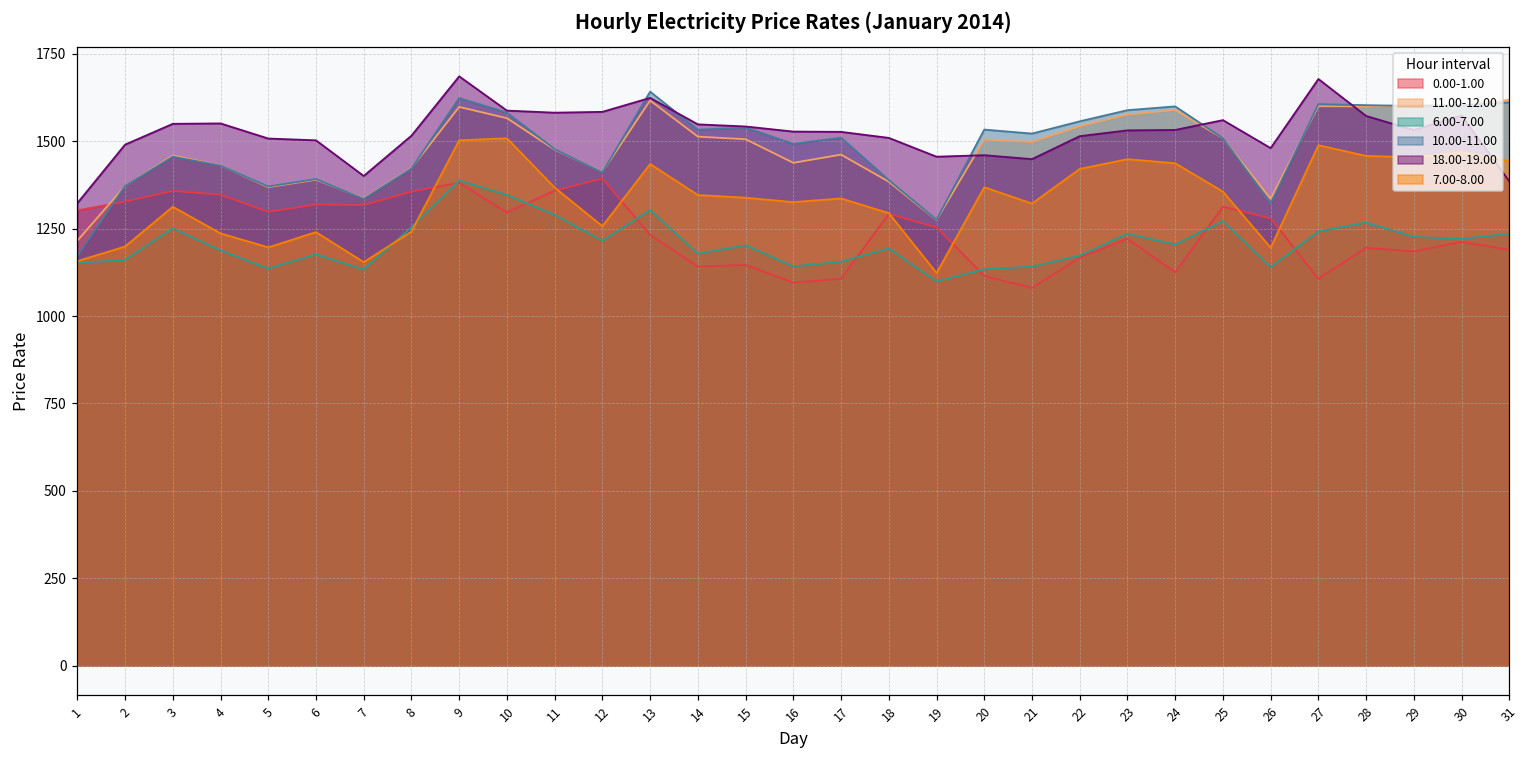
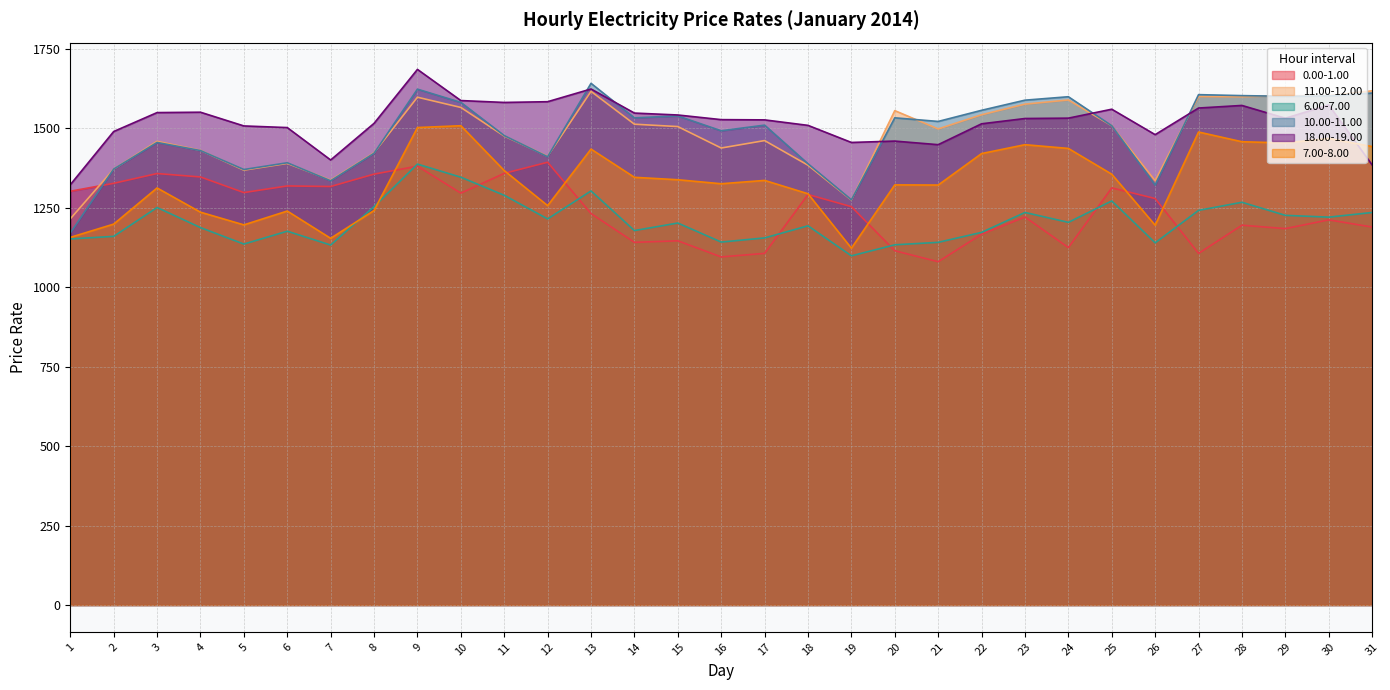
  {
    "0.00-1.00": {
      "1": 1300,
      "2": 1330,
      "3": 1360,
      "4": 1350,
      "5": 1300,
      "6": 1320,
      "7": 1320,
      "8": 1360,
      "10": 1300,
      "11": 1360,
      "12": 1390,
      "13": 1230,
      "14": 1140,
      "15": 1150,
      "16": 1100,
      "17": 1110,
      "19": 1250,
      "20": 1120,
      "21": 1080,
      "23": 1220,
      "24": 1130,
      "25": 1310,
      "26": 1280,
      "27": 1110,
      "28": 1200,
      "29": 1180,
      "30": 1210,
      "31": 1190
    },
    "11.00-12.00": {
      "1": 1220,
      "9": 1600,
      "10": 1570,
      "14": 1510,
      "15": 1510,
      "16": 1440,
      "17": 1460,
-     "20": 1510,
+     "20": 1560,
      "21": 1500,
      "22": 1540,
      "23": 1580,
      "24": 1590,
      "26": 1340
    },
    "18.00-19.00": {
      "1": 1320,
      "2": 1490,
      "3": 1550,
      "4": 1550,
      "5": 1510,
      "6": 1500,
      "7": 1400,
      "8": 1520,
      "9": 1690,
      "11": 1580,
      "12": 1580,
      "14": 1550,
      "16": 1530,
      "17": 1530,
      "18": 1510,
      "19": 1460,
      "20": 1460,
      "21": 1450,
      "22": 1510,
      "23": 1530,
      "24": 1530,
      "25": 1560,
      "26": 1480,
-     "27": 1680,
+     "27": 1560,
      "28": 1570,
      "31": 1390
    },
    "7.00-8.00": {
      "2": 1200,
      "3": 1310,
      "4": 1240,
      "5": 1200,
      "6": 1240,
      "7": 1150,
      "8": 1240,
      "9": 1500,
      "10": 1510,
      "11": 1370,
      "12": 1260,
      "13": 1440,
      "14": 1350,
      "15": 1340,
      "16": 1330,
      "17": 1340,
      "19": 1120,
-     "20": 1370,
+     "20": 1320,
      "21": 1320,
      "22": 1420,
      "23": 1450,
      "24": 1440,
      "25": 1360,
      "26": 1200,
      "27": 1490,
      "28": 1460,
      "31": 1440
    }
  }
